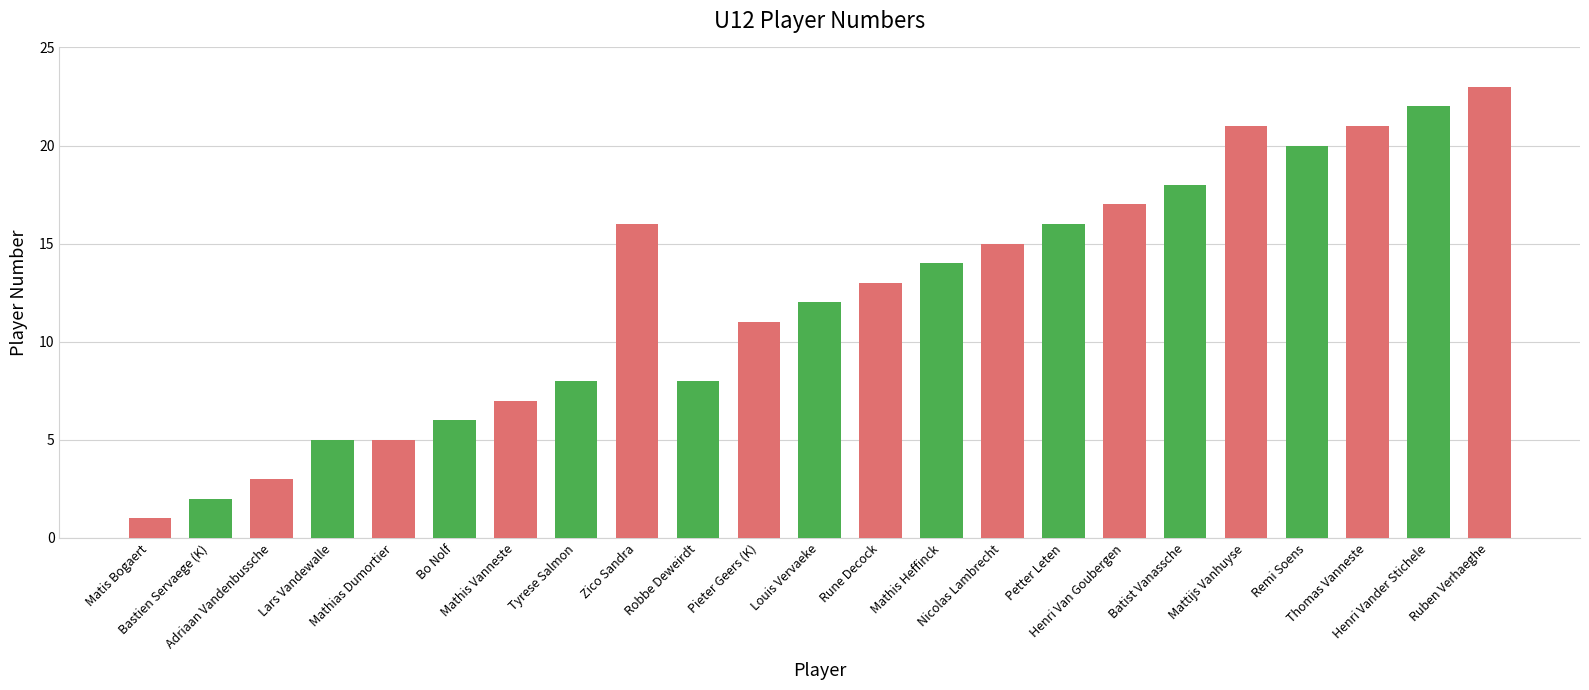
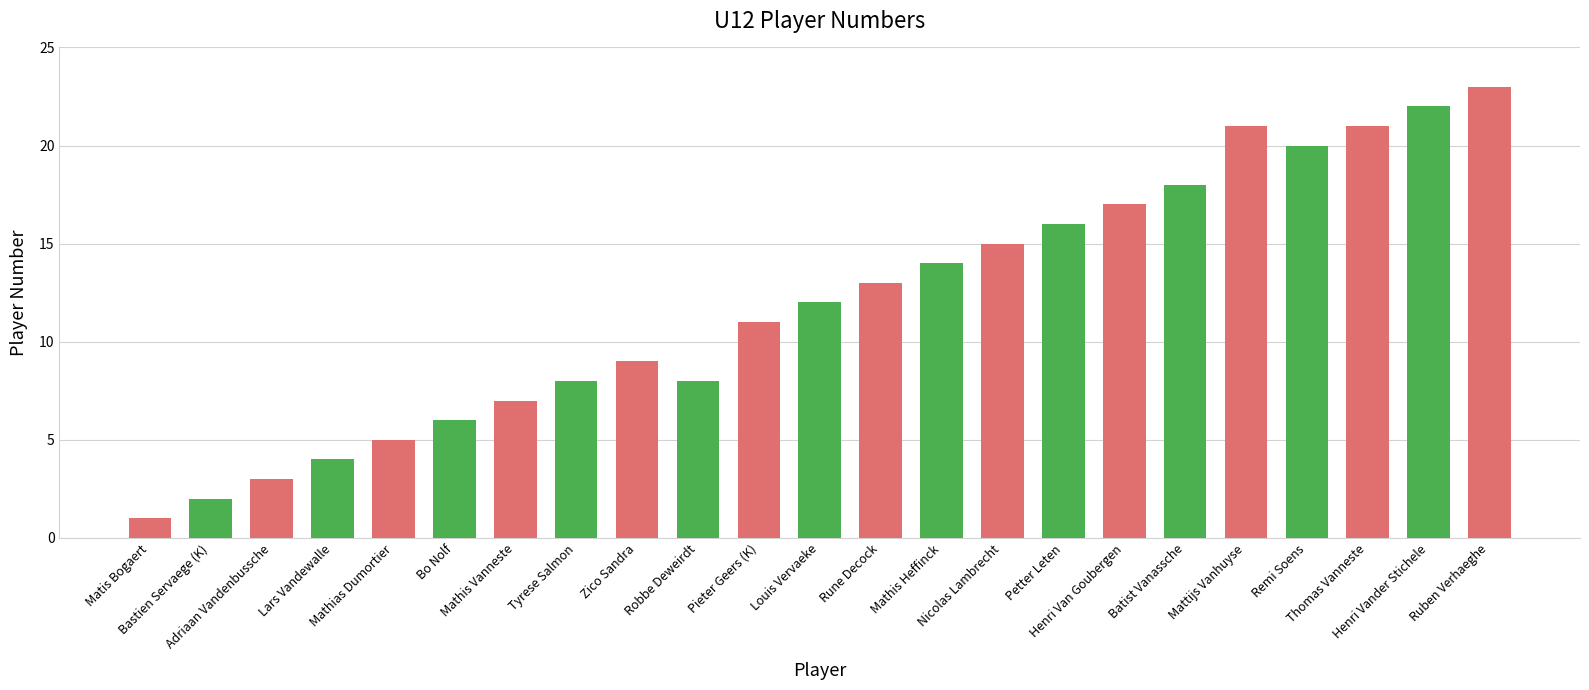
  {
    "Matis Bogaert": 1,
    "Bastien Servaege (K)": 2,
    "Adriaan Vandenbussche": 3,
-   "Lars Vandewalle": 5,
+   "Lars Vandewalle": 4,
    "Mathias Dumortier": 5,
    "Bo Nolf": 6,
    "Mathis Vanneste": 7,
    "Tyrese Salmon": 8,
-   "Zico Sandra": 16,
+   "Zico Sandra": 9,
    "Robbe Deweirdt": 8,
    "Pieter Geers (K)": 11,
    "Louis Vervaeke": 12,
    "Rune Decock": 13,
    "Mathis Heffinck": 14,
    "Nicolas Lambrecht": 15,
    "Petter Leten": 16,
    "Henri Van Goubergen": 17,
    "Batist Vanassche": 18,
    "Mattijs Vanhuyse": 21,
    "Remi Soens": 20,
    "Thomas Vanneste": 21,
    "Henri Vander Stichele": 22,
    "Ruben Verhaeghe": 23
  }
